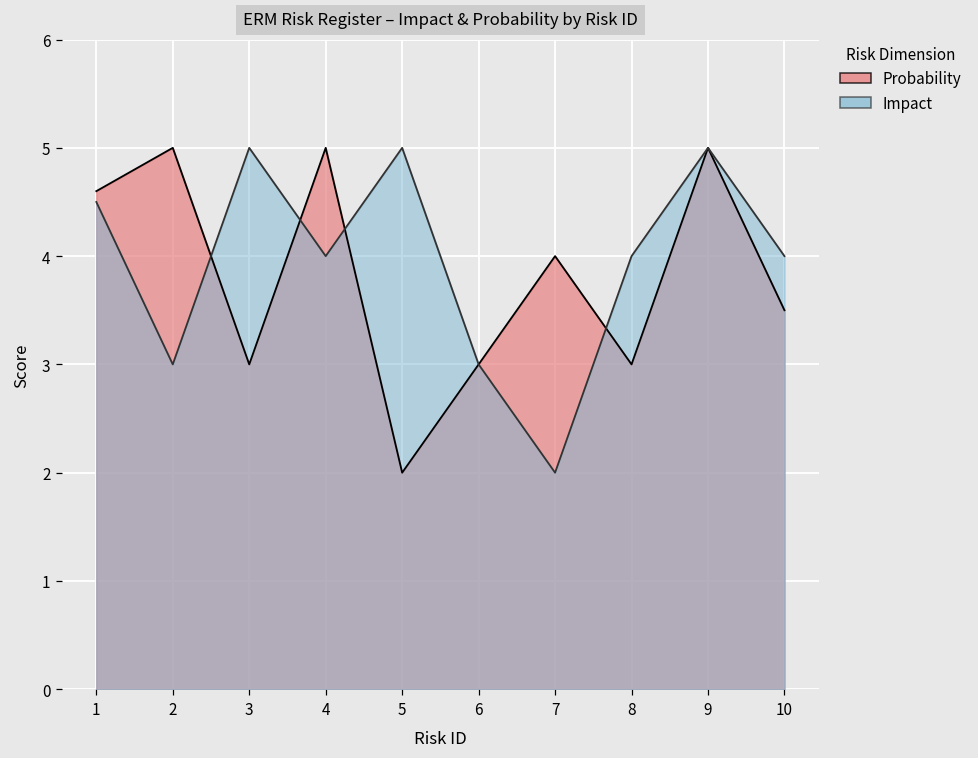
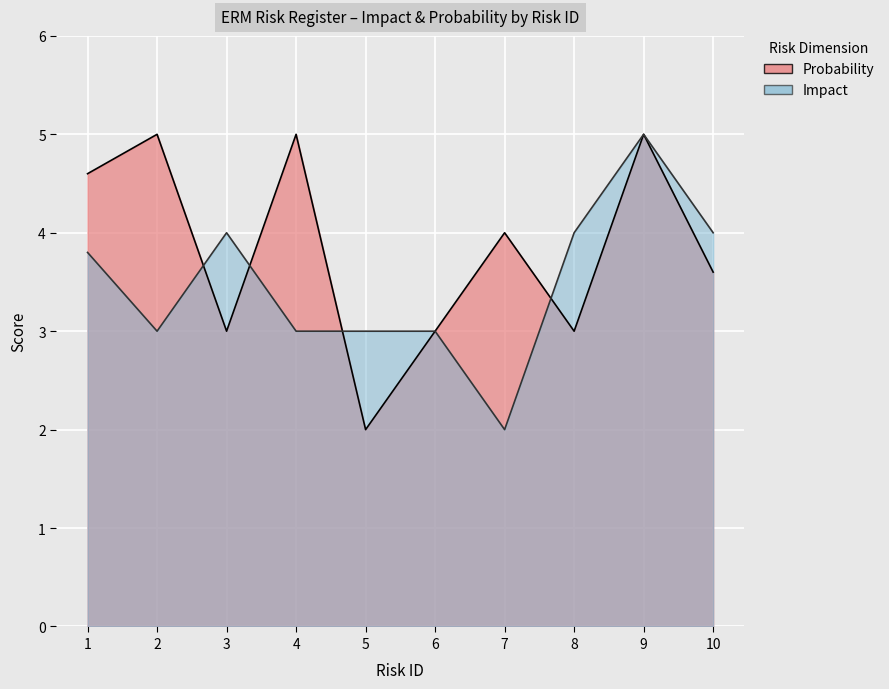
  {
    "Probability": {
      "1": 4.6,
      "2": 5.0,
      "3": 3.0,
      "4": 5.0,
      "5": 2.0,
      "7": 4.0,
      "8": 3.0,
-     "10": 3.5
+     "10": 3.6
    },
    "Impact": {
-     "1": 4.5,
+     "1": 3.8,
      "2": 3.0,
-     "3": 5,
-     "4": 4,
-     "5": 5,
+     "3": 4,
+     "4": 3,
+     "5": 3,
      "7": 2.0,
      "8": 4.0,
      "10": 4.0
    }
  }
